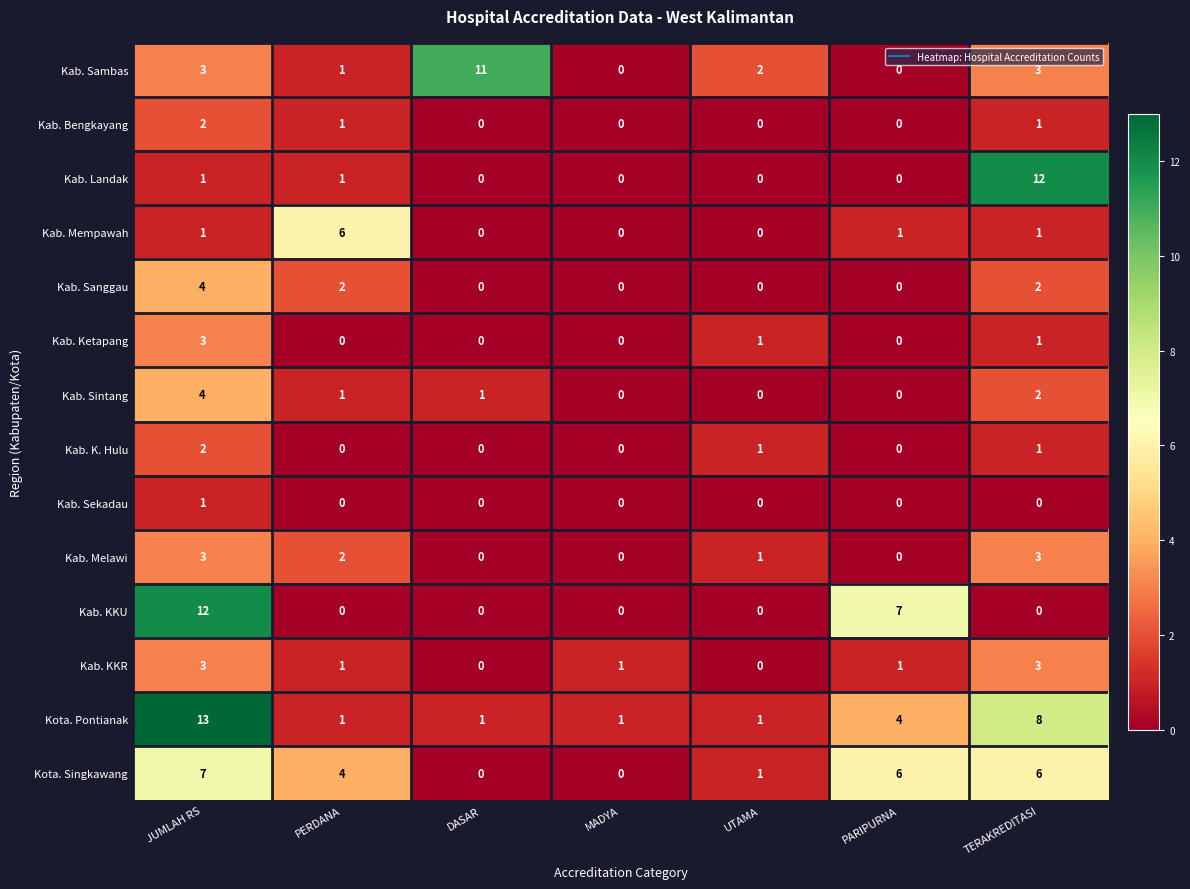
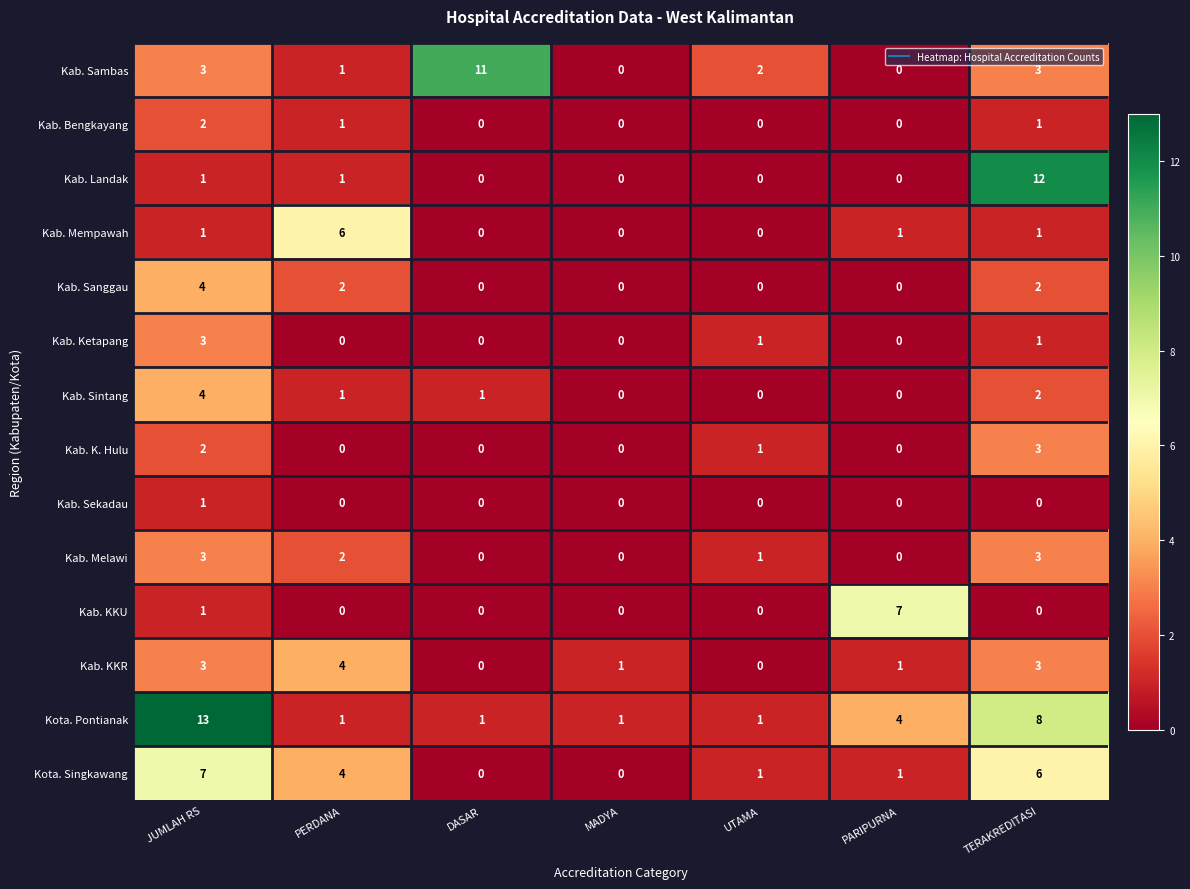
  {
    "Kab. Sambas": {
      "JUMLAH RS": 3,
      "PERDANA": 1,
      "DASAR": 11,
      "MADYA": 0,
      "UTAMA": 2
    },
    "Kab. Bengkayang": {
      "JUMLAH RS": 2,
      "PERDANA": 1,
      "DASAR": 0,
      "MADYA": 0,
      "UTAMA": 0,
      "PARIPURNA": 0,
      "TERAKREDITASI": 1
    },
    "Kab. Landak": {
      "JUMLAH RS": 1,
      "PERDANA": 1,
      "DASAR": 0,
      "MADYA": 0,
      "UTAMA": 0,
      "PARIPURNA": 0,
      "TERAKREDITASI": 12
    },
    "Kab. Mempawah": {
      "JUMLAH RS": 1,
      "PERDANA": 6,
      "DASAR": 0,
      "MADYA": 0,
      "UTAMA": 0,
      "PARIPURNA": 1,
      "TERAKREDITASI": 1
    },
    "Kab. Sanggau": {
      "JUMLAH RS": 4,
      "PERDANA": 2,
      "DASAR": 0,
      "MADYA": 0,
      "UTAMA": 0,
      "PARIPURNA": 0,
      "TERAKREDITASI": 2
    },
    "Kab. Ketapang": {
      "JUMLAH RS": 3,
      "PERDANA": 0,
      "DASAR": 0,
      "MADYA": 0,
      "UTAMA": 1,
      "PARIPURNA": 0,
      "TERAKREDITASI": 1
    },
    "Kab. Sintang": {
      "JUMLAH RS": 4,
      "PERDANA": 1,
      "DASAR": 1,
      "MADYA": 0,
      "UTAMA": 0,
      "PARIPURNA": 0,
      "TERAKREDITASI": 2
    },
    "Kab. K. Hulu": {
      "JUMLAH RS": 2,
      "PERDANA": 0,
      "DASAR": 0,
      "MADYA": 0,
      "UTAMA": 1,
      "PARIPURNA": 0,
-     "TERAKREDITASI": 1
+     "TERAKREDITASI": 3
    },
    "Kab. Sekadau": {
      "JUMLAH RS": 1,
      "PERDANA": 0,
      "DASAR": 0,
      "MADYA": 0,
      "UTAMA": 0,
      "PARIPURNA": 0,
      "TERAKREDITASI": 0
    },
    "Kab. Melawi": {
      "JUMLAH RS": 3,
      "PERDANA": 2,
      "DASAR": 0,
      "MADYA": 0,
      "UTAMA": 1,
      "PARIPURNA": 0,
      "TERAKREDITASI": 3
    },
    "Kab. KKU": {
-     "JUMLAH RS": 12,
+     "JUMLAH RS": 1,
      "PERDANA": 0,
      "DASAR": 0,
      "MADYA": 0,
      "UTAMA": 0,
      "PARIPURNA": 7,
      "TERAKREDITASI": 0
    },
    "Kab. KKR": {
      "JUMLAH RS": 3,
-     "PERDANA": 1,
+     "PERDANA": 4,
      "DASAR": 0,
      "MADYA": 1,
      "UTAMA": 0,
      "PARIPURNA": 1,
      "TERAKREDITASI": 3
    },
    "Kota. Pontianak": {
      "JUMLAH RS": 13,
      "PERDANA": 1,
      "DASAR": 1,
      "MADYA": 1,
      "UTAMA": 1,
      "PARIPURNA": 4,
      "TERAKREDITASI": 8
    },
    "Kota. Singkawang": {
      "JUMLAH RS": 7,
      "PERDANA": 4,
      "DASAR": 0,
      "MADYA": 0,
      "UTAMA": 1,
-     "PARIPURNA": 6,
+     "PARIPURNA": 1,
      "TERAKREDITASI": 6
    }
  }
